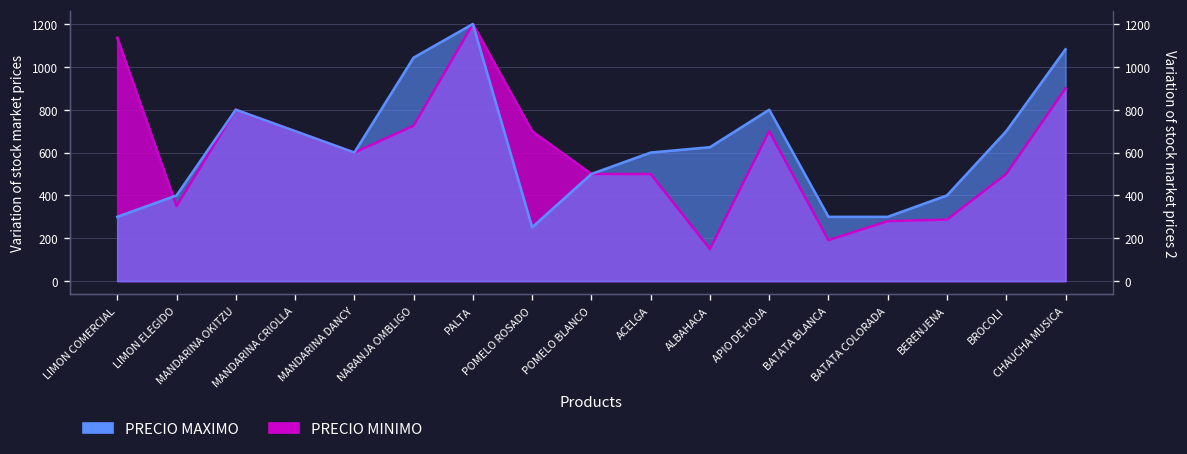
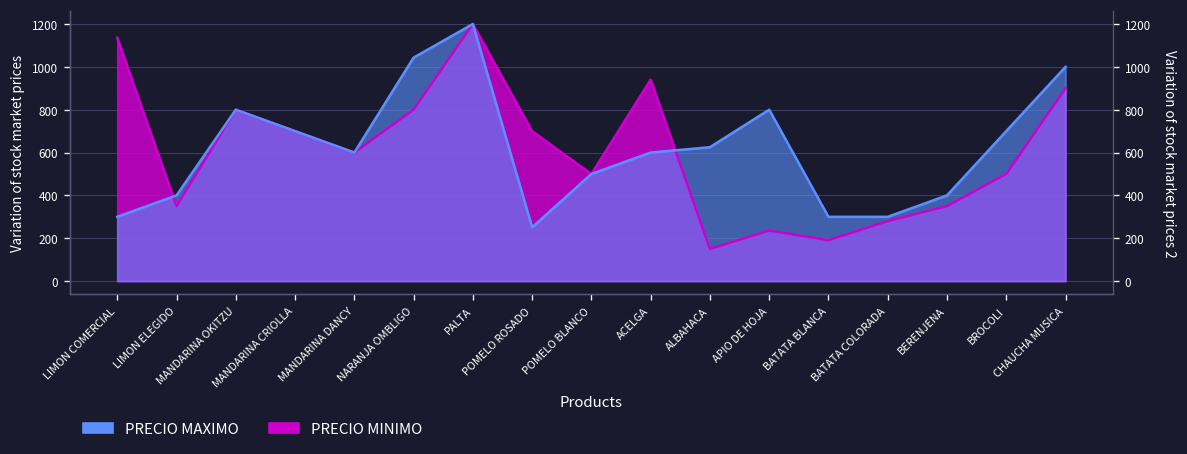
  {
    "PRECIO MINIMO": {
      "LIMON COMERCIAL": 1140,
      "LIMON ELEGIDO": 350,
-     "NARANJA OMBLIGO": 730,
+     "NARANJA OMBLIGO": 800,
      "POMELO ROSADO": 700,
-     "ACELGA": 500,
+     "ACELGA": 940,
      "ALBAHACA": 150,
-     "APIO DE HOJA": 700,
+     "APIO DE HOJA": 240,
      "BATATA BLANCA": 190,
      "BATATA COLORADA": 280,
-     "BERENJENA": 290,
+     "BERENJENA": 350,
      "BROCOLI": 500,
      "CHAUCHA MUSICA": 900
    },
    "PRECIO MAXIMO": {
      "LIMON COMERCIAL": 300,
      "LIMON ELEGIDO": 400,
      "NARANJA OMBLIGO": 1040,
      "POMELO ROSADO": 250,
      "ACELGA": 600,
      "ALBAHACA": 630,
      "APIO DE HOJA": 800,
      "BATATA BLANCA": 300,
      "BATATA COLORADA": 300,
      "BERENJENA": 400,
      "BROCOLI": 700,
-     "CHAUCHA MUSICA": 1080
+     "CHAUCHA MUSICA": 1000
    }
  }
